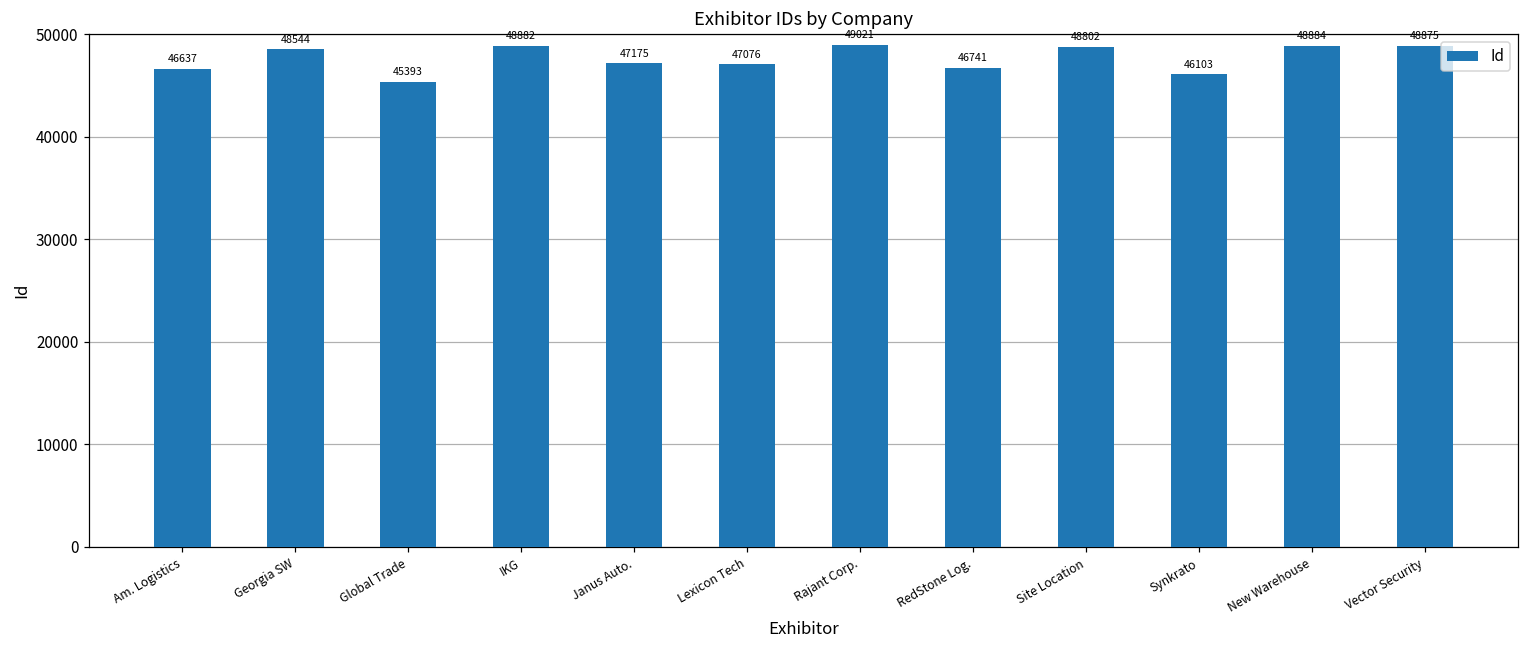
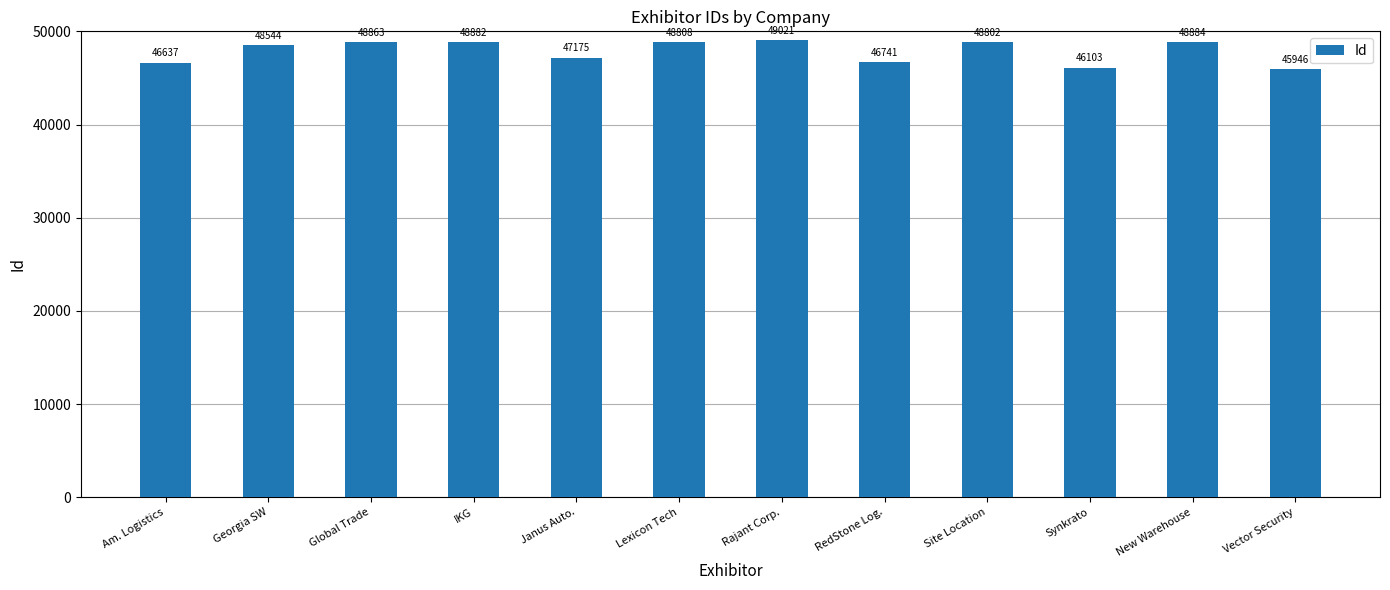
  {
    "Am. Logistics": 46637,
    "Georgia SW": 48544,
-   "Global Trade": 45393,
+   "Global Trade": 48863,
    "IKG": 48882,
    "Janus Auto.": 47175,
-   "Lexicon Tech": 47076,
+   "Lexicon Tech": 48808,
    "Rajant Corp.": 49021,
    "RedStone Log.": 46741,
    "Site Location": 48802,
    "Synkrato": 46103,
    "New Warehouse": 48884,
-   "Vector Security": 48875
+   "Vector Security": 45946
  }
